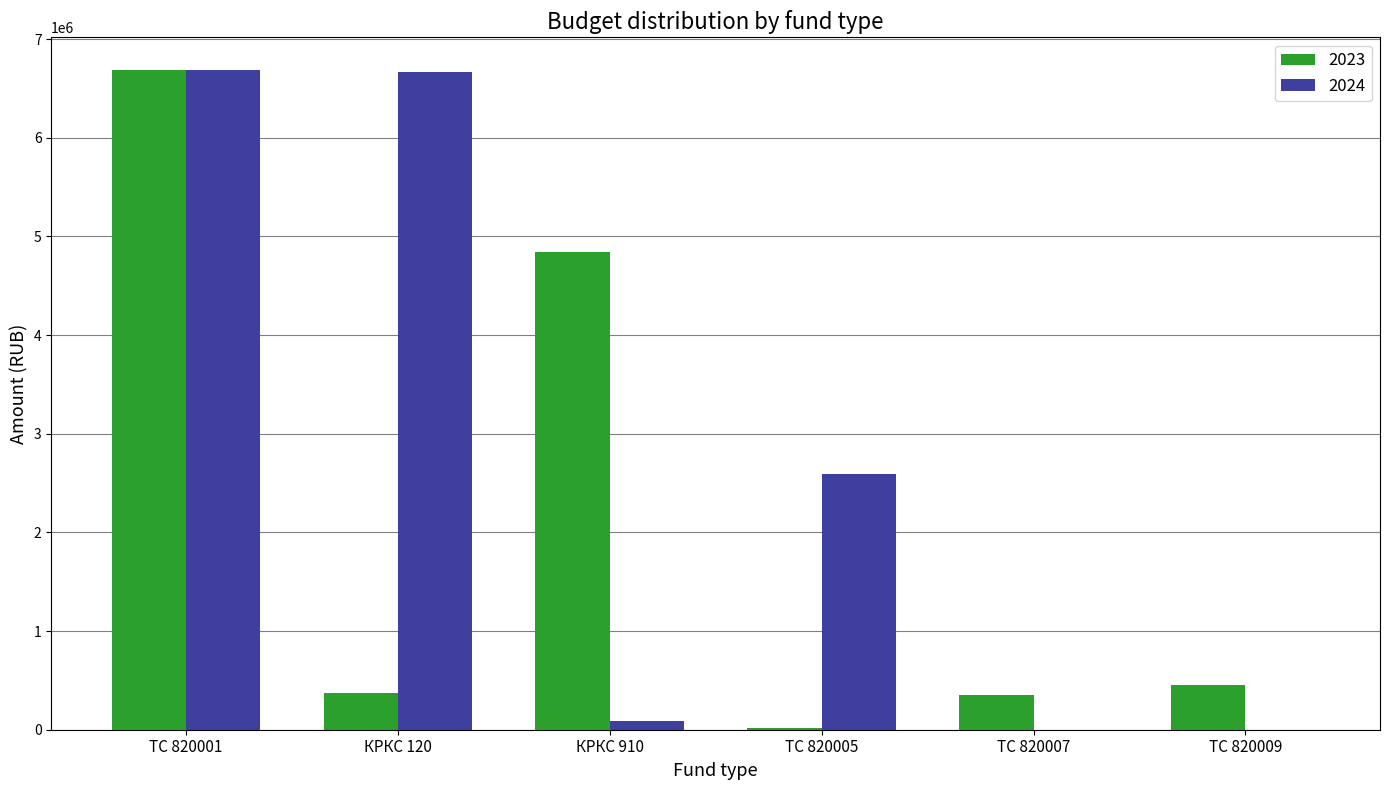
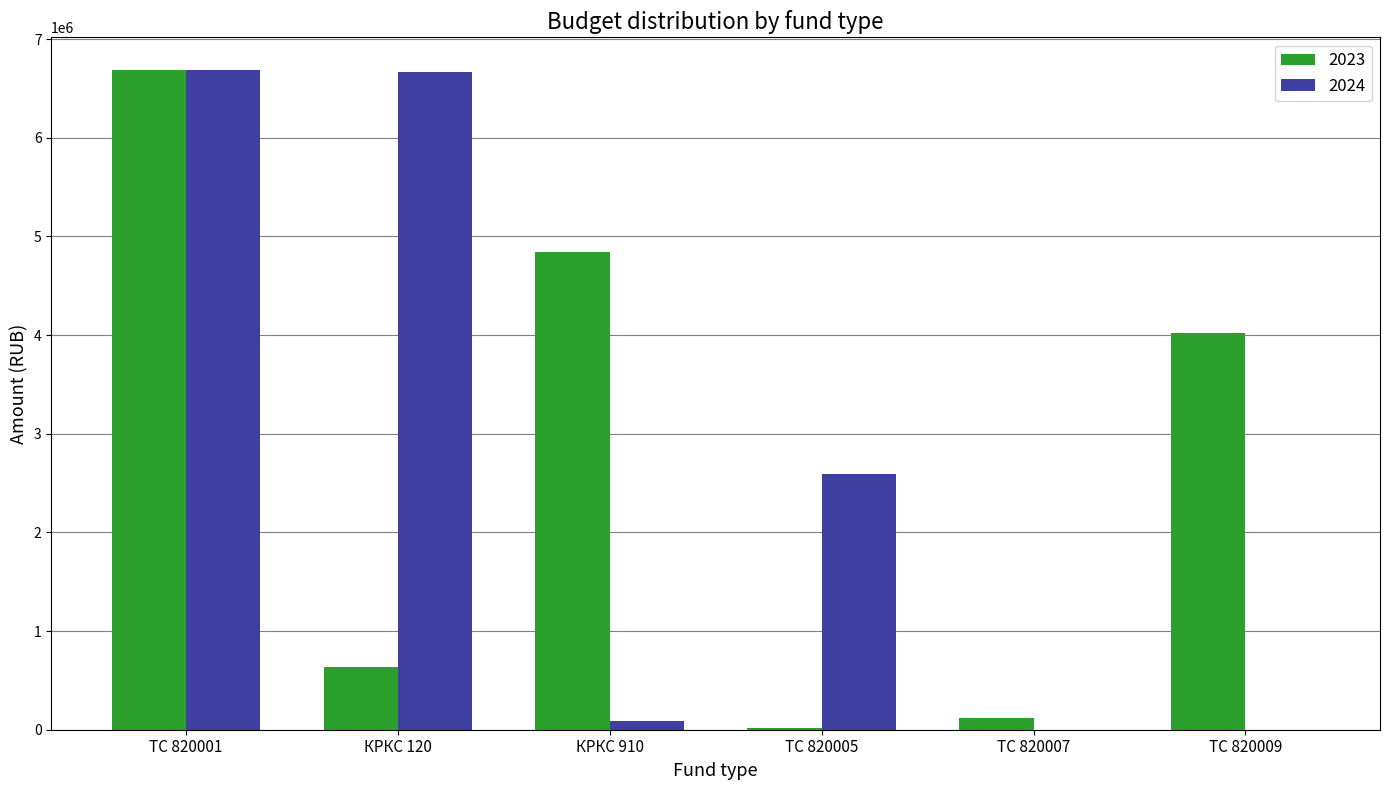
  {
    "2023": {
      "ТС 820001": 6700000,
-     "КРКС 120": 400000,
+     "КРКС 120": 600000,
      "КРКС 910": 4800000,
-     "ТС 820007": 400000,
-     "ТС 820009": 500000
+     "ТС 820007": 100000,
+     "ТС 820009": 4000000
    },
    "2024": {
      "ТС 820001": 6700000,
      "КРКС 120": 6700000,
      "КРКС 910": 100000,
      "ТС 820005": 2600000,
      "ТС 820007": 0,
      "ТС 820009": 0
    }
  }
